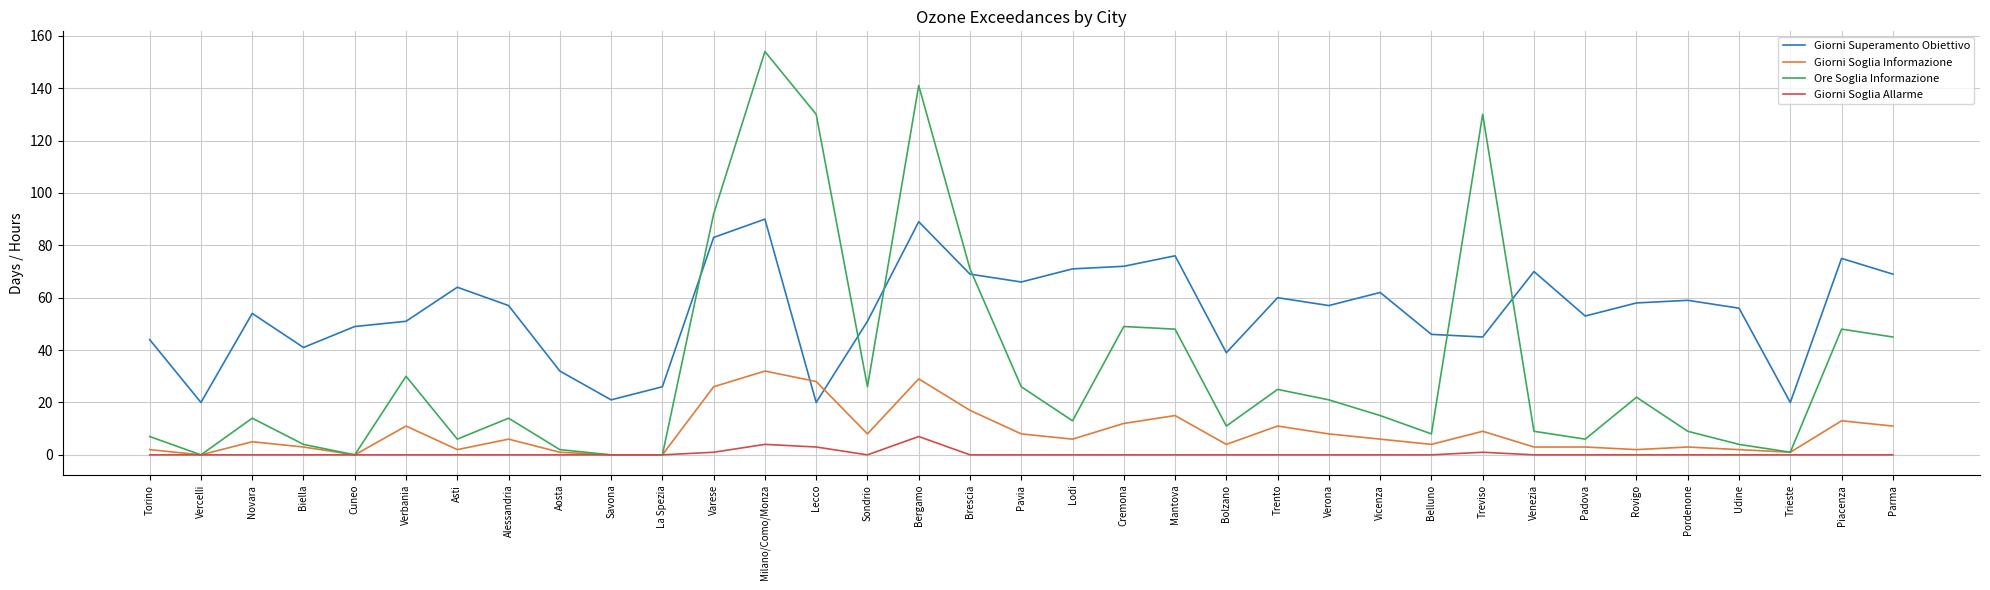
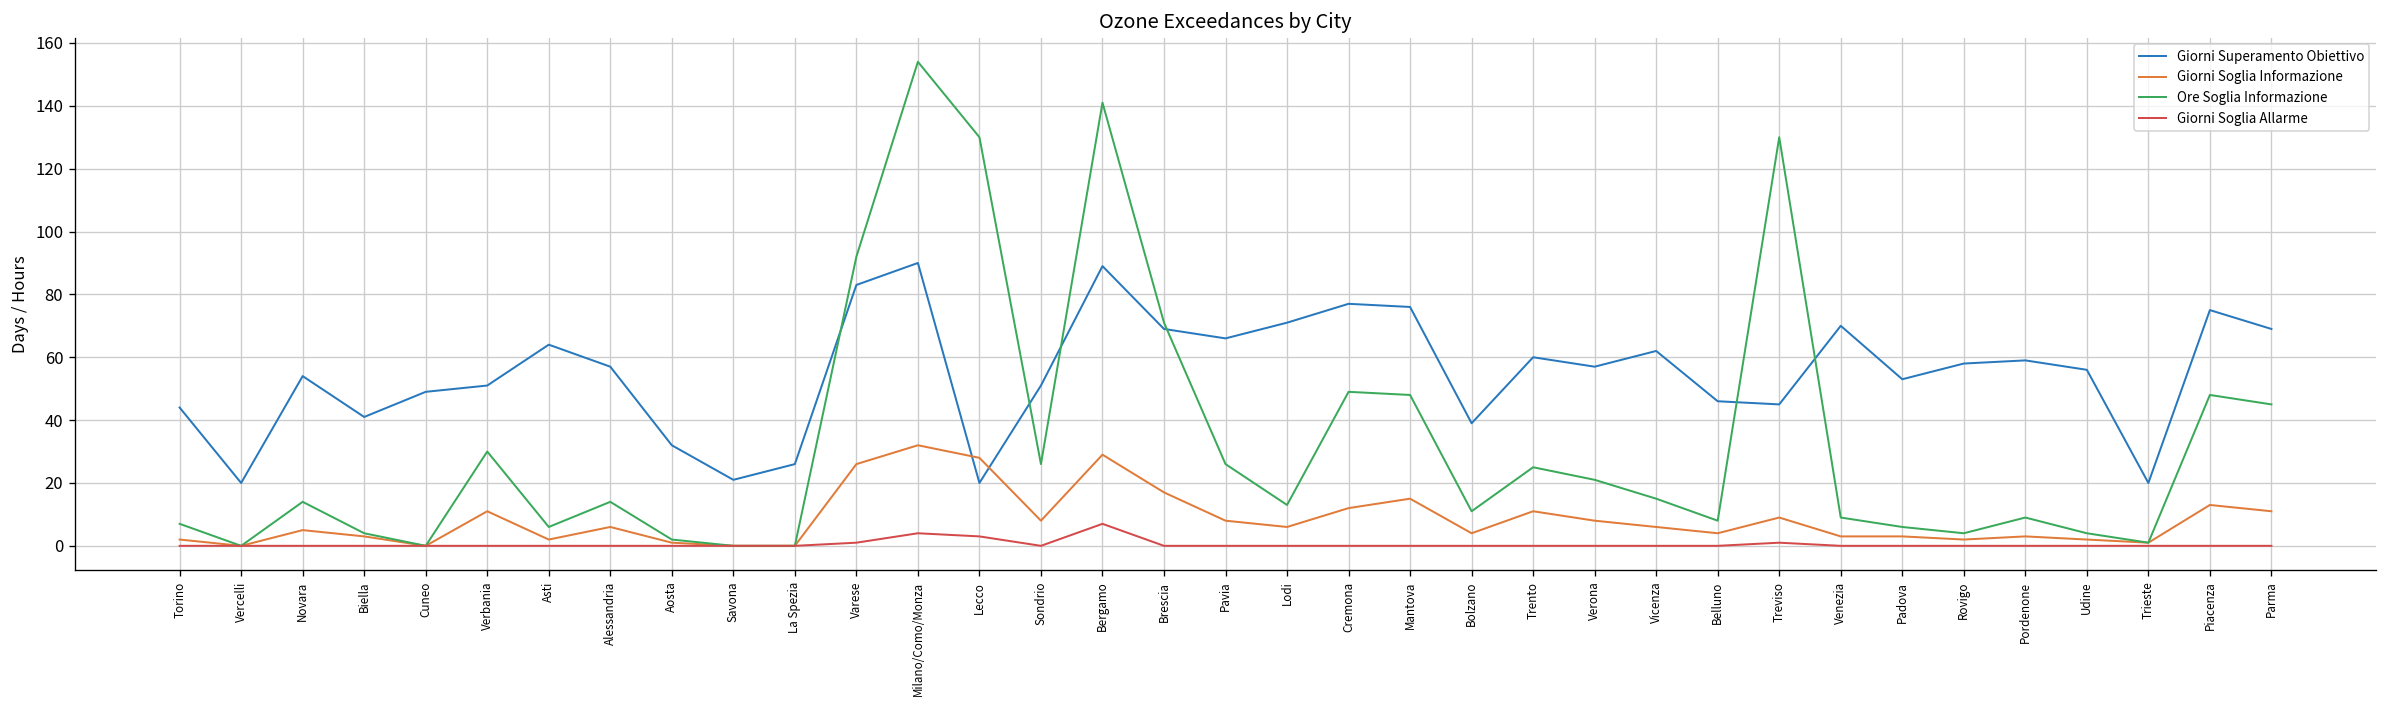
  {
    "Giorni Superamento Obiettivo": {
      "Torino": 44,
      "Vercelli": 20,
      "Novara": 54,
      "Biella": 41,
      "Cuneo": 49,
      "Verbania": 51,
      "Asti": 64,
      "Alessandria": 57,
      "Aosta": 32,
      "Savona": 21,
      "La Spezia": 26,
      "Varese": 83,
      "Milano/Como/Monza": 90,
      "Lecco": 20,
      "Sondrio": 51,
      "Bergamo": 89,
      "Brescia": 69,
      "Pavia": 66,
      "Lodi": 71,
-     "Cremona": 72,
+     "Cremona": 77,
      "Mantova": 76,
      "Bolzano": 39,
      "Trento": 60,
      "Verona": 57,
      "Vicenza": 62,
      "Belluno": 46,
      "Treviso": 45,
      "Venezia": 70,
      "Padova": 53,
      "Rovigo": 58,
      "Pordenone": 59,
      "Udine": 56,
      "Trieste": 20,
      "Piacenza": 75,
      "Parma": 69
    },
    "Ore Soglia Informazione": {
      "Torino": 7,
      "Novara": 14,
      "Biella": 4,
      "Verbania": 30,
      "Asti": 6,
      "Alessandria": 14,
      "Aosta": 2,
      "Varese": 92,
      "Milano/Como/Monza": 154,
      "Lecco": 130,
      "Sondrio": 26,
      "Bergamo": 141,
      "Brescia": 71,
      "Pavia": 26,
      "Lodi": 13,
      "Cremona": 49,
      "Mantova": 48,
      "Bolzano": 11,
      "Trento": 25,
      "Verona": 21,
      "Vicenza": 15,
      "Belluno": 8,
      "Treviso": 130,
      "Venezia": 9,
      "Padova": 6,
-     "Rovigo": 22,
+     "Rovigo": 4,
      "Pordenone": 9,
      "Udine": 4,
      "Piacenza": 48,
      "Parma": 45
    }
  }
